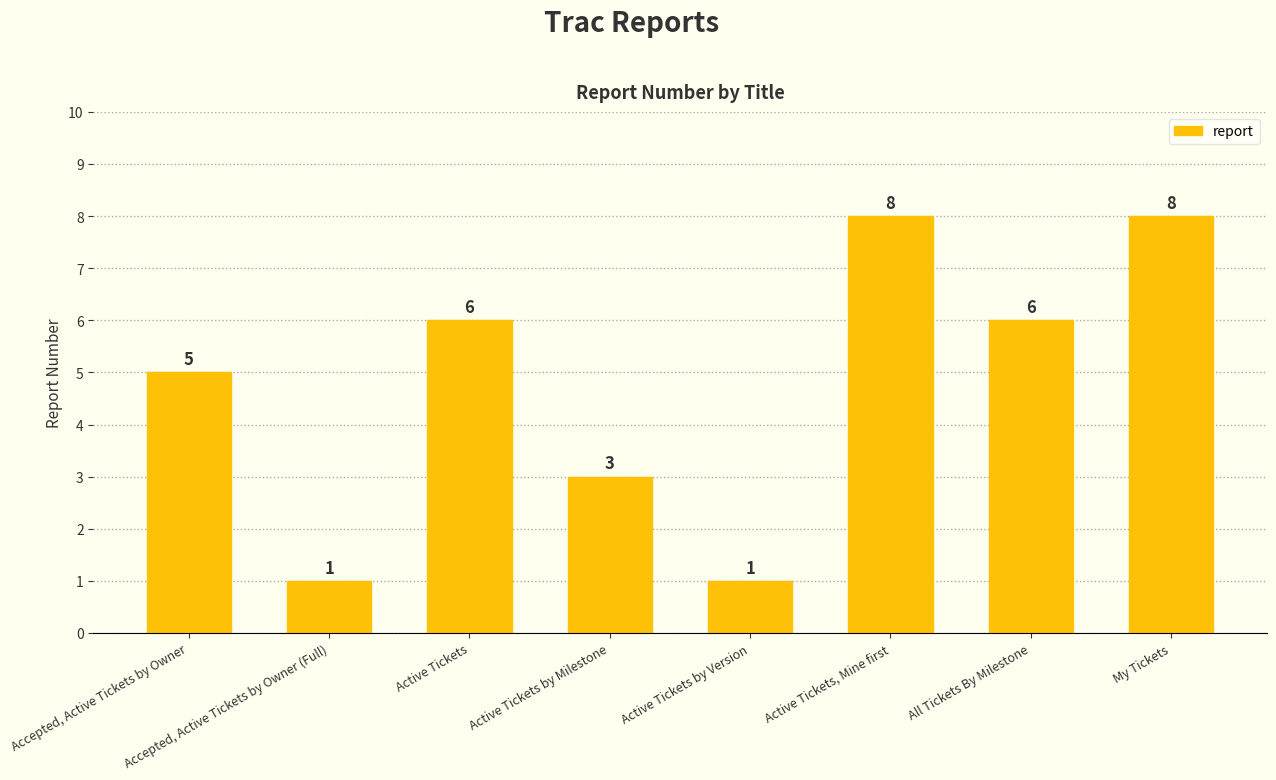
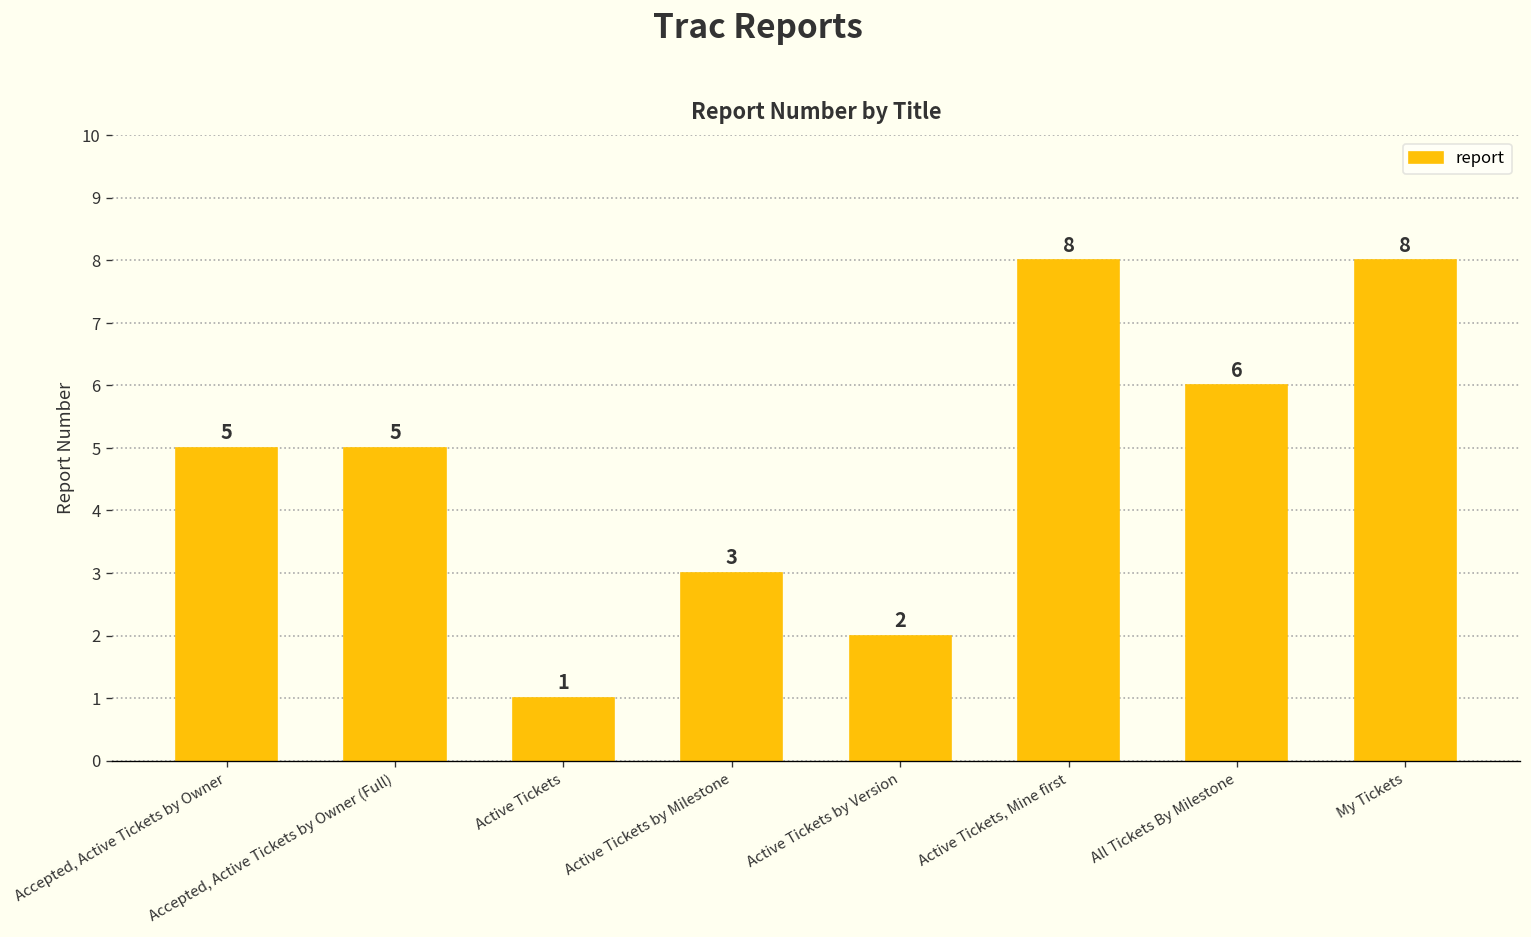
  {
    "Accepted, Active Tickets by Owner": 5,
-   "Accepted, Active Tickets by Owner (Full)": 1,
-   "Active Tickets": 6,
+   "Accepted, Active Tickets by Owner (Full)": 5,
+   "Active Tickets": 1,
    "Active Tickets by Milestone": 3,
-   "Active Tickets by Version": 1,
+   "Active Tickets by Version": 2,
    "Active Tickets, Mine first": 8,
    "All Tickets By Milestone": 6,
    "My Tickets": 8
  }
